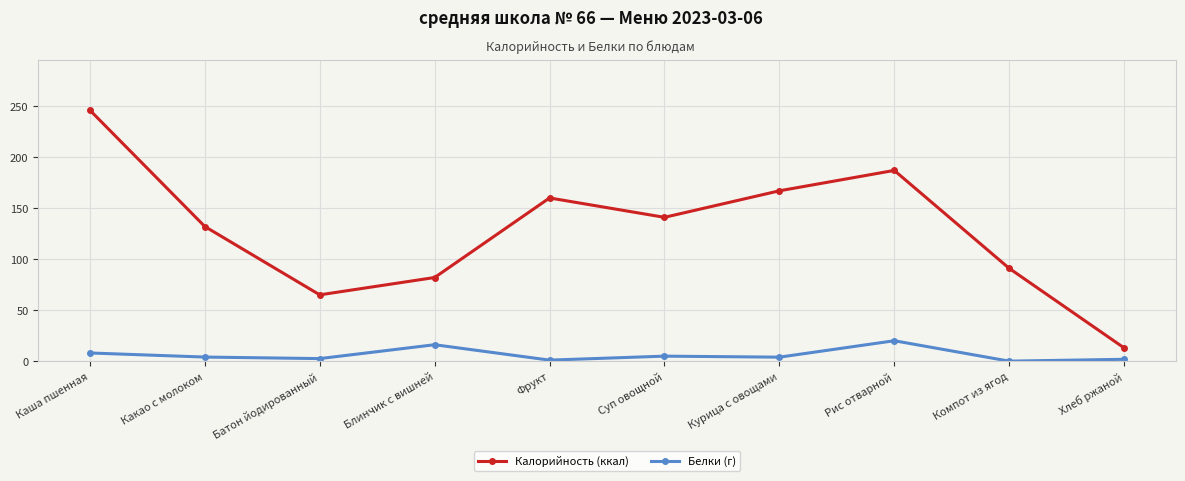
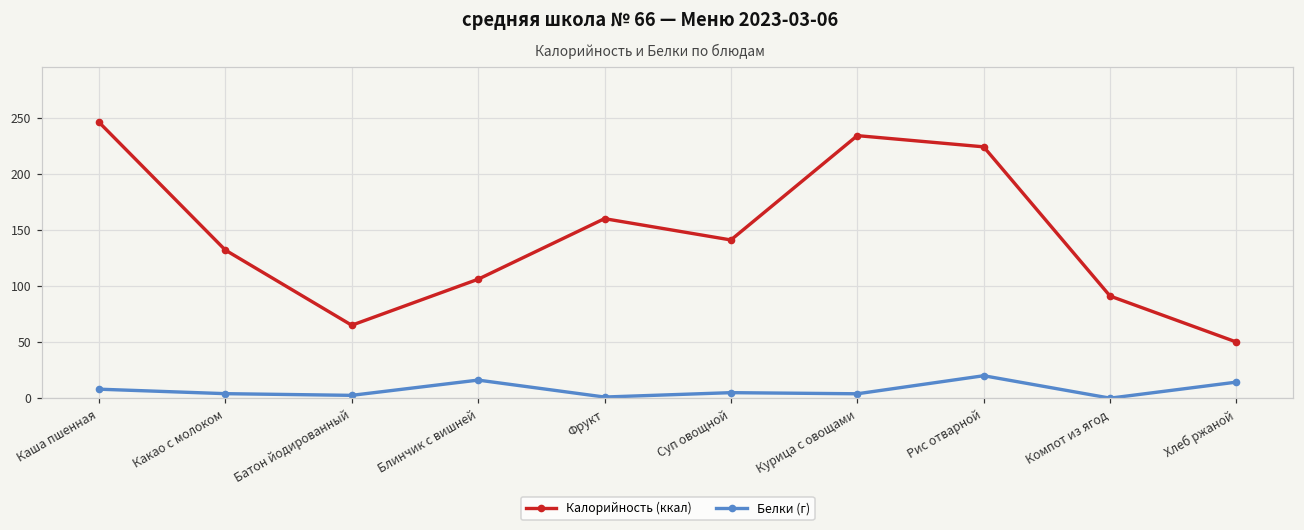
  {
    "Калорийность (ккал)": {
      "Каша пшенная": 246,
      "Какао с молоком": 132,
      "Батон йодированный": 65,
-     "Блинчик с вишней": 82,
+     "Блинчик с вишней": 106,
      "Фрукт": 160,
      "Суп овощной": 141,
-     "Курица с овощами": 167,
-     "Рис отварной": 187,
+     "Курица с овощами": 234,
+     "Рис отварной": 224,
      "Компот из ягод": 91,
-     "Хлеб ржаной": 13
+     "Хлеб ржаной": 50
    },
    "Белки (г)": {
      "Каша пшенная": 8,
      "Какао с молоком": 4,
      "Батон йодированный": 3,
      "Блинчик с вишней": 16,
      "Фрукт": 1,
      "Суп овощной": 5,
      "Курица с овощами": 4,
      "Рис отварной": 20,
      "Компот из ягод": 0,
-     "Хлеб ржаной": 2
+     "Хлеб ржаной": 14
    }
  }
